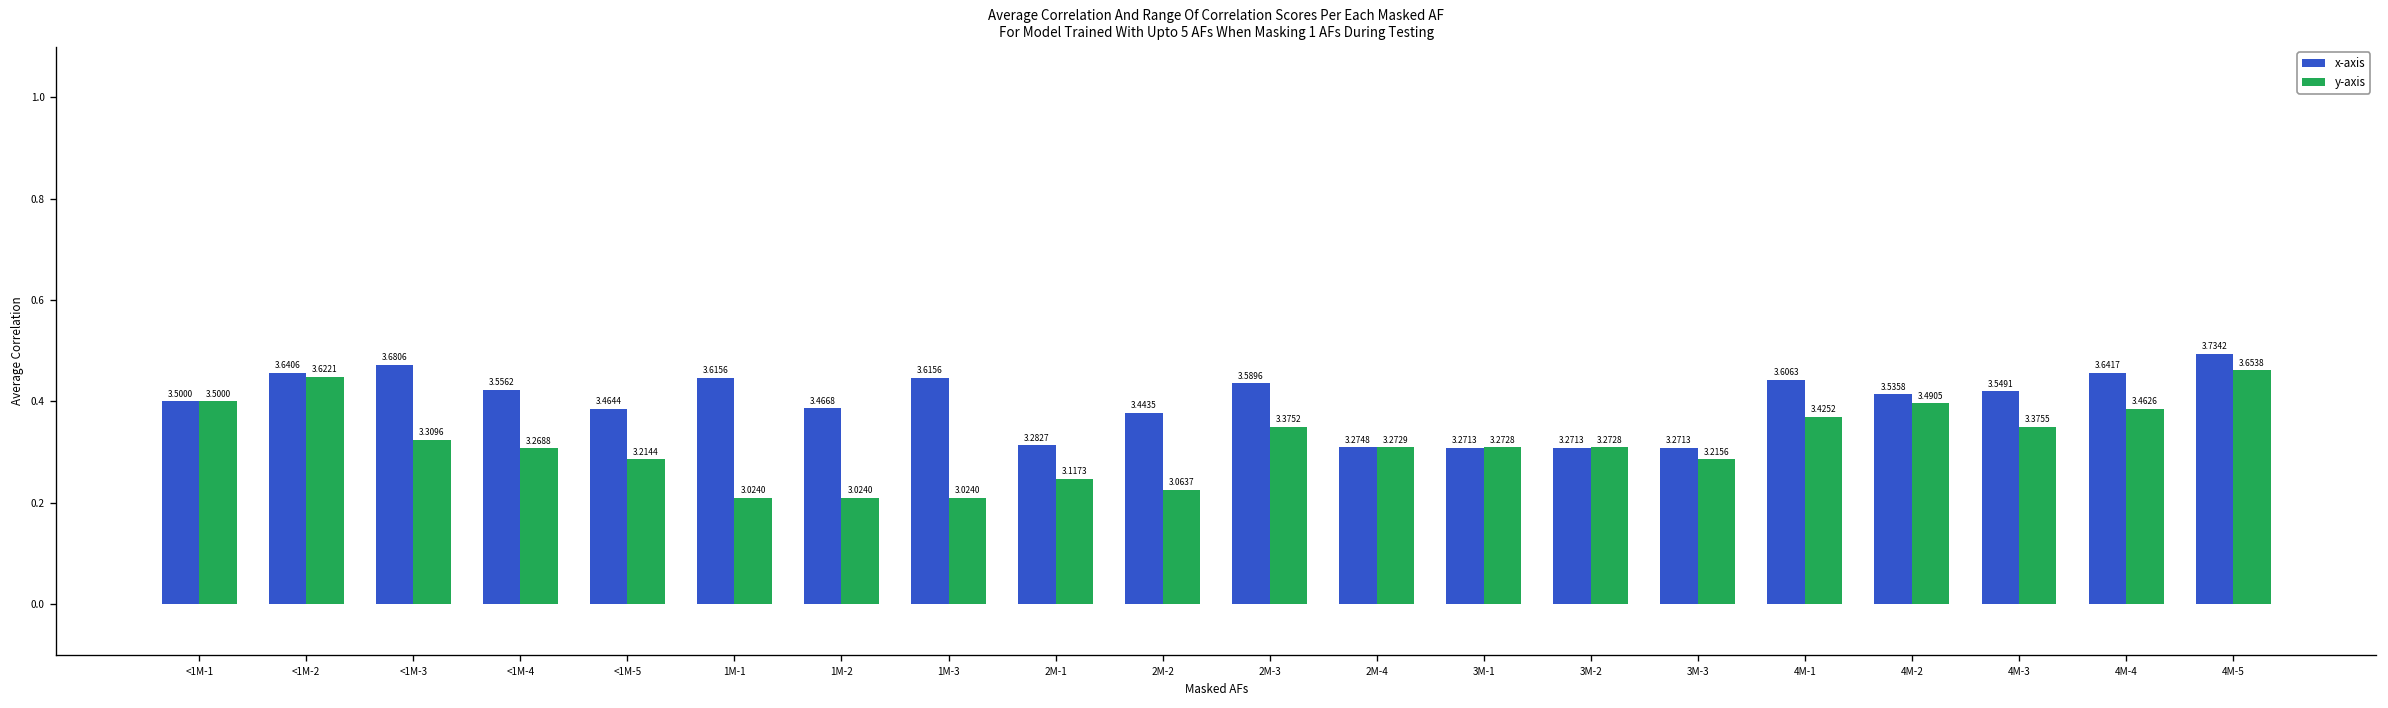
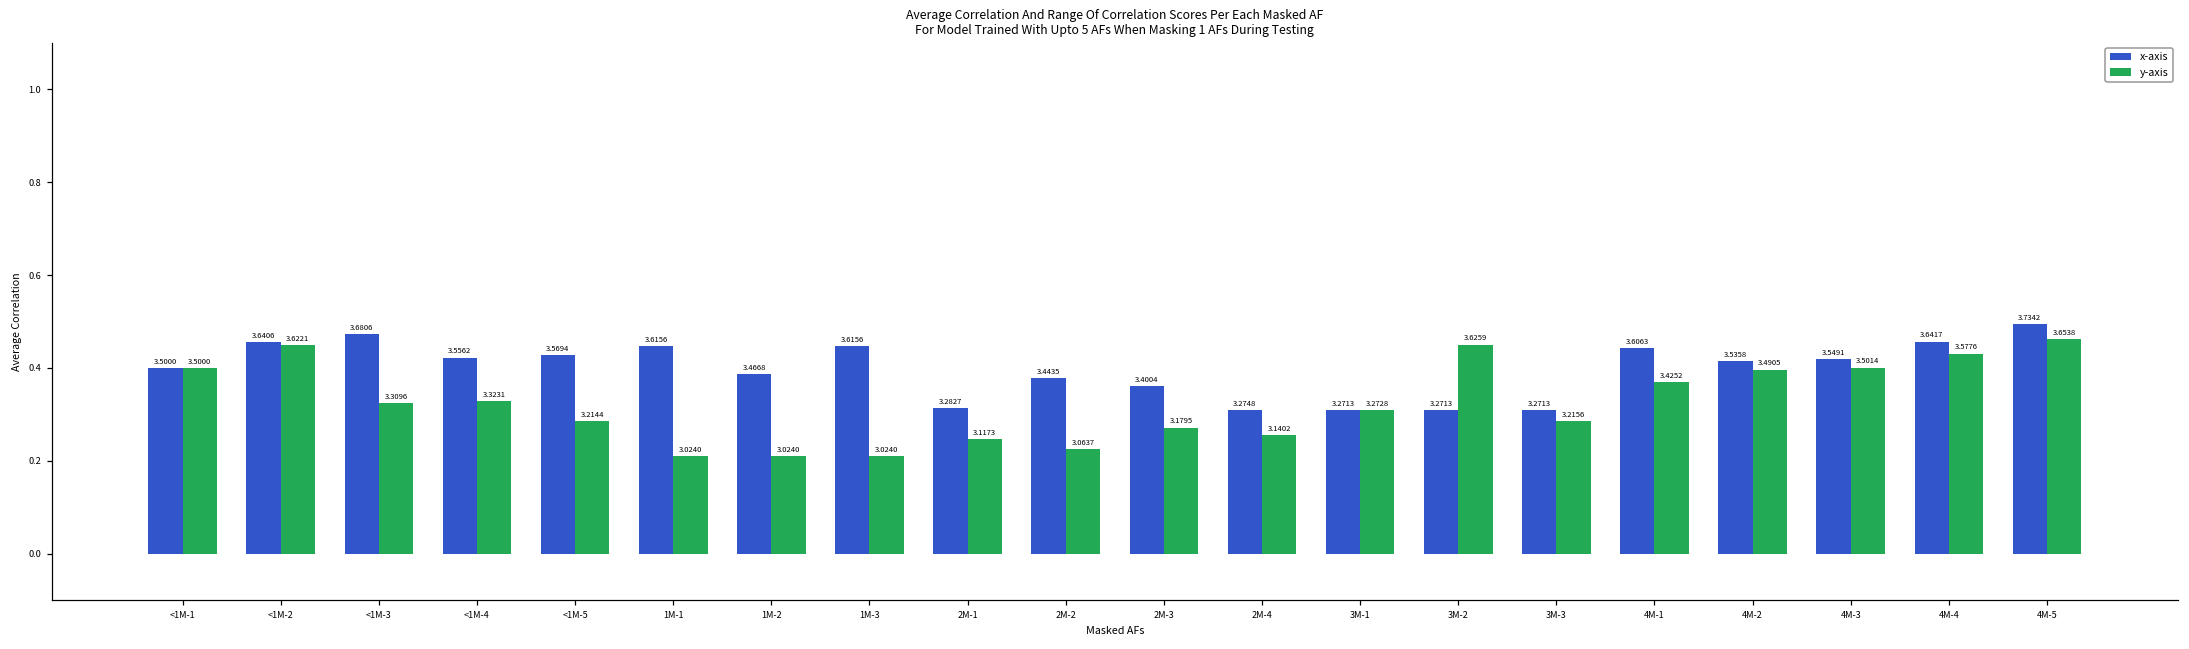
  {
    "x-axis": {
-     "<1M-5": 3.4644,
-     "2M-3": 3.5896
+     "<1M-5": 3.5694,
+     "2M-3": 3.4004
    },
    "y-axis": {
-     "<1M-4": 3.2688,
-     "2M-3": 3.3752,
-     "2M-4": 3.2729,
-     "3M-2": 3.2728,
-     "4M-3": 3.3755,
-     "4M-4": 3.4626
+     "<1M-4": 3.3231,
+     "2M-3": 3.1795,
+     "2M-4": 3.1402,
+     "3M-2": 3.6259,
+     "4M-3": 3.5014,
+     "4M-4": 3.5776
    }
  }
